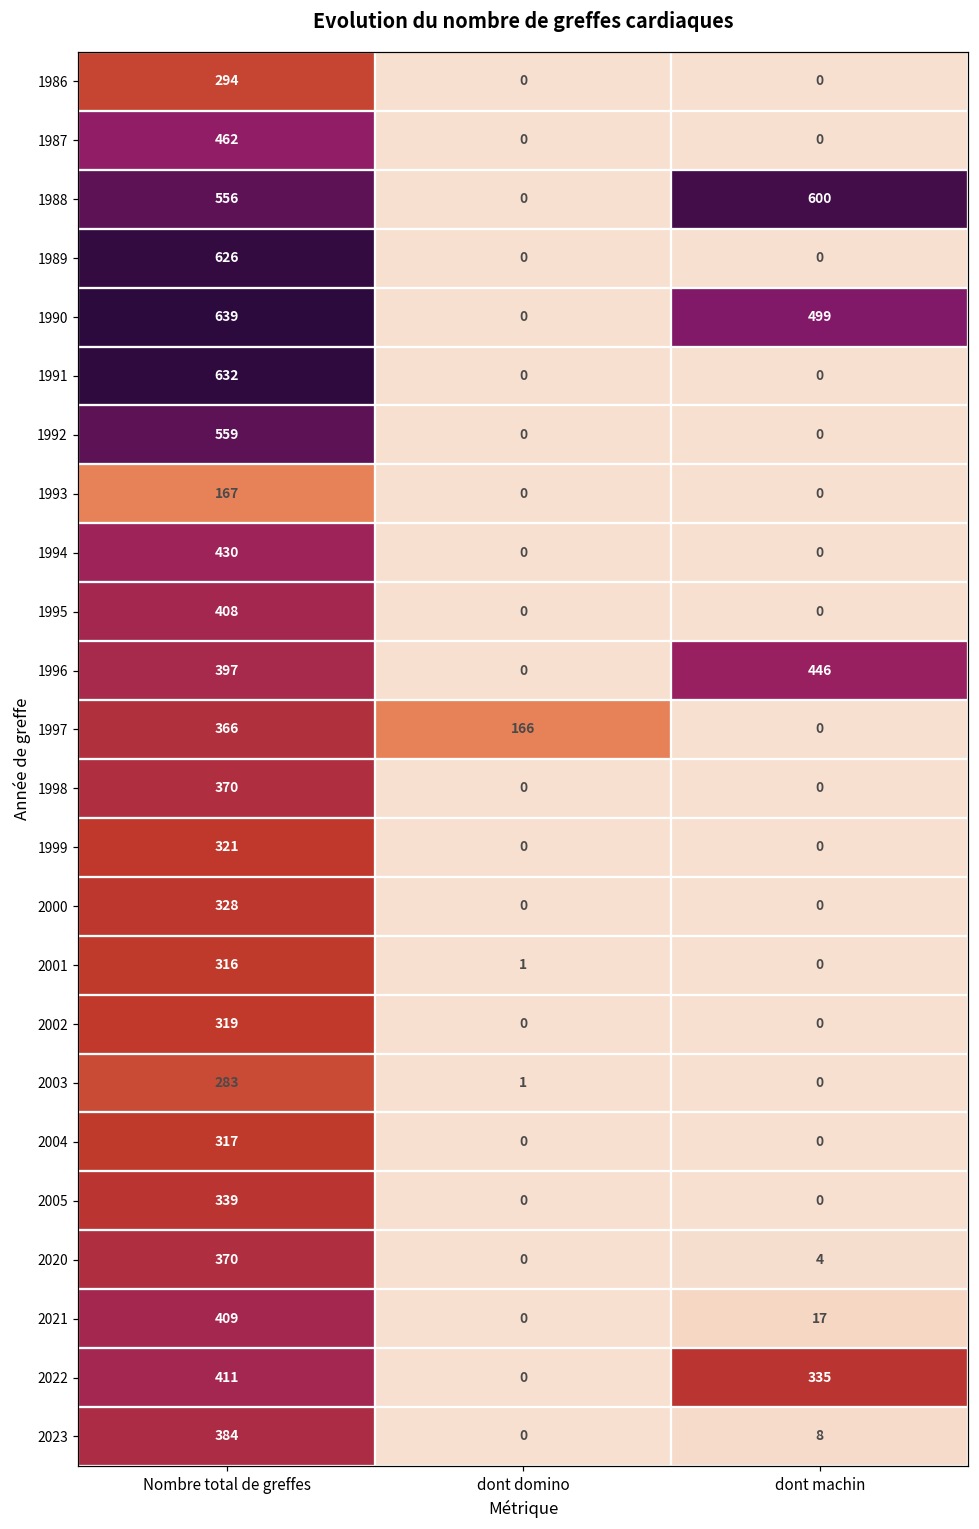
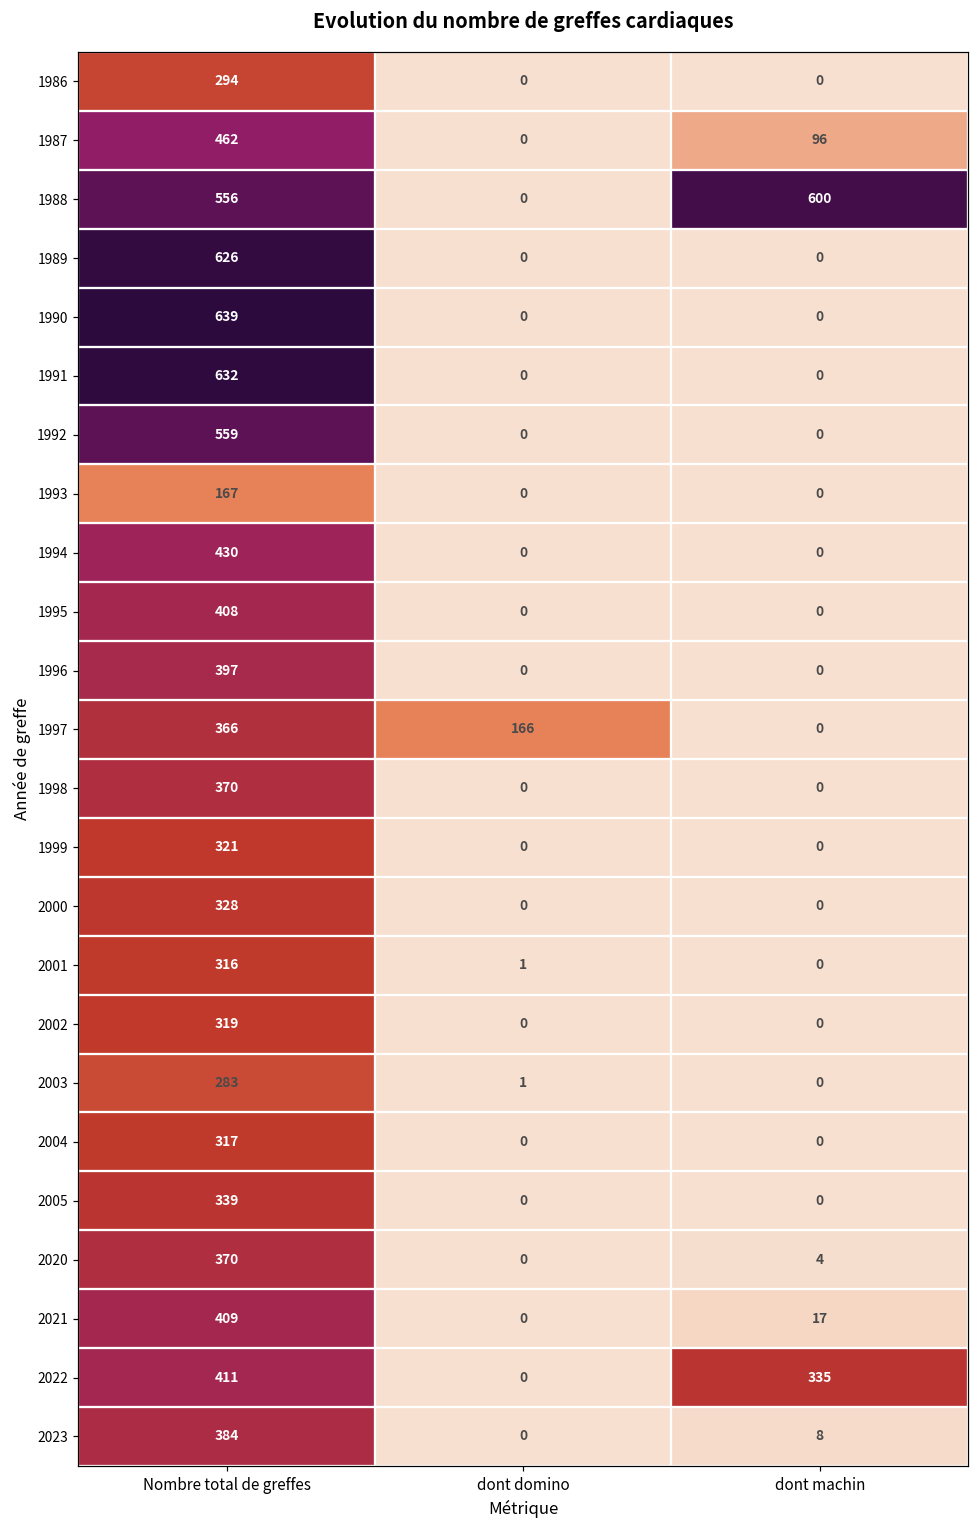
  {
    "1986": {
      "Nombre total de greffes": 294,
      "dont domino": 0,
      "dont machin": 0
    },
    "1987": {
      "Nombre total de greffes": 462,
      "dont domino": 0,
-     "dont machin": 0
+     "dont machin": 96
    },
    "1988": {
      "Nombre total de greffes": 556,
      "dont domino": 0,
      "dont machin": 600
    },
    "1989": {
      "Nombre total de greffes": 626,
      "dont domino": 0,
      "dont machin": 0
    },
    "1990": {
      "Nombre total de greffes": 639,
      "dont domino": 0,
-     "dont machin": 499
+     "dont machin": 0
    },
    "1991": {
      "Nombre total de greffes": 632,
      "dont domino": 0,
      "dont machin": 0
    },
    "1992": {
      "Nombre total de greffes": 559,
      "dont domino": 0,
      "dont machin": 0
    },
    "1993": {
      "Nombre total de greffes": 167,
      "dont domino": 0,
      "dont machin": 0
    },
    "1994": {
      "Nombre total de greffes": 430,
      "dont domino": 0,
      "dont machin": 0
    },
    "1995": {
      "Nombre total de greffes": 408,
      "dont domino": 0,
      "dont machin": 0
    },
    "1996": {
      "Nombre total de greffes": 397,
      "dont domino": 0,
-     "dont machin": 446
+     "dont machin": 0
    },
    "1997": {
      "Nombre total de greffes": 366,
      "dont domino": 166,
      "dont machin": 0
    },
    "1998": {
      "Nombre total de greffes": 370,
      "dont domino": 0,
      "dont machin": 0
    },
    "1999": {
      "Nombre total de greffes": 321,
      "dont domino": 0,
      "dont machin": 0
    },
    "2000": {
      "Nombre total de greffes": 328,
      "dont domino": 0,
      "dont machin": 0
    },
    "2001": {
      "Nombre total de greffes": 316,
      "dont domino": 1,
      "dont machin": 0
    },
    "2002": {
      "Nombre total de greffes": 319,
      "dont domino": 0,
      "dont machin": 0
    },
    "2003": {
      "Nombre total de greffes": 283,
      "dont domino": 1,
      "dont machin": 0
    },
    "2004": {
      "Nombre total de greffes": 317,
      "dont domino": 0,
      "dont machin": 0
    },
    "2005": {
      "Nombre total de greffes": 339,
      "dont domino": 0,
      "dont machin": 0
    },
    "2020": {
      "Nombre total de greffes": 370,
      "dont domino": 0,
      "dont machin": 4
    },
    "2021": {
      "Nombre total de greffes": 409,
      "dont domino": 0,
      "dont machin": 17
    },
    "2022": {
      "Nombre total de greffes": 411,
      "dont domino": 0,
      "dont machin": 335
    },
    "2023": {
      "Nombre total de greffes": 384,
      "dont domino": 0,
      "dont machin": 8
    }
  }
